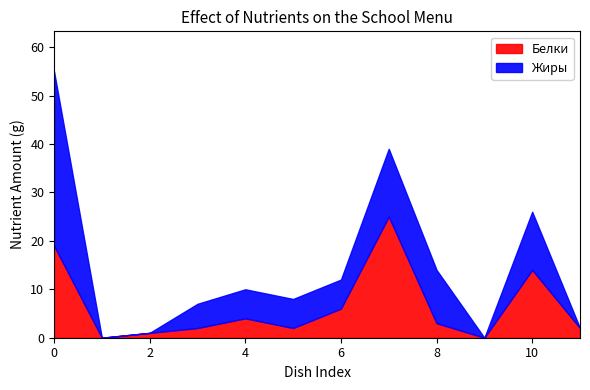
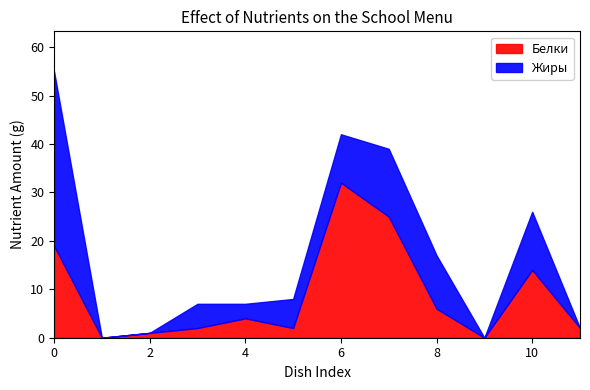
  {
    "Белки": {
      "0": 19,
      "4": 4,
-     "6": 6,
-     "8": 3,
+     "6": 32,
+     "8": 6,
      "10": 14
    },
    "Жиры": {
      "0": 36,
-     "4": 6,
-     "6": 6,
+     "4": 3,
+     "6": 10,
      "8": 11,
      "10": 12
    }
  }
